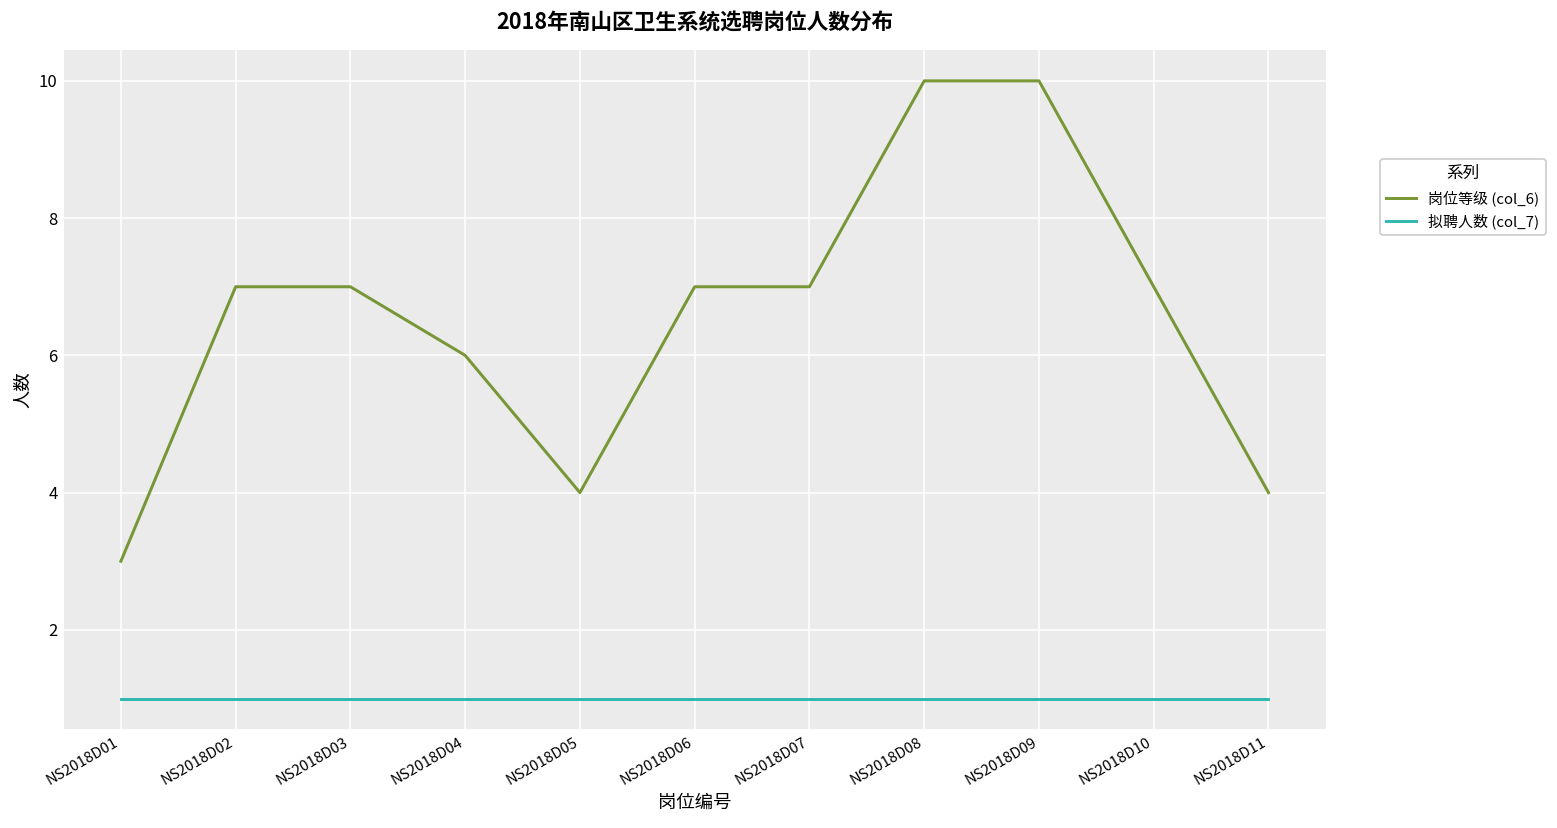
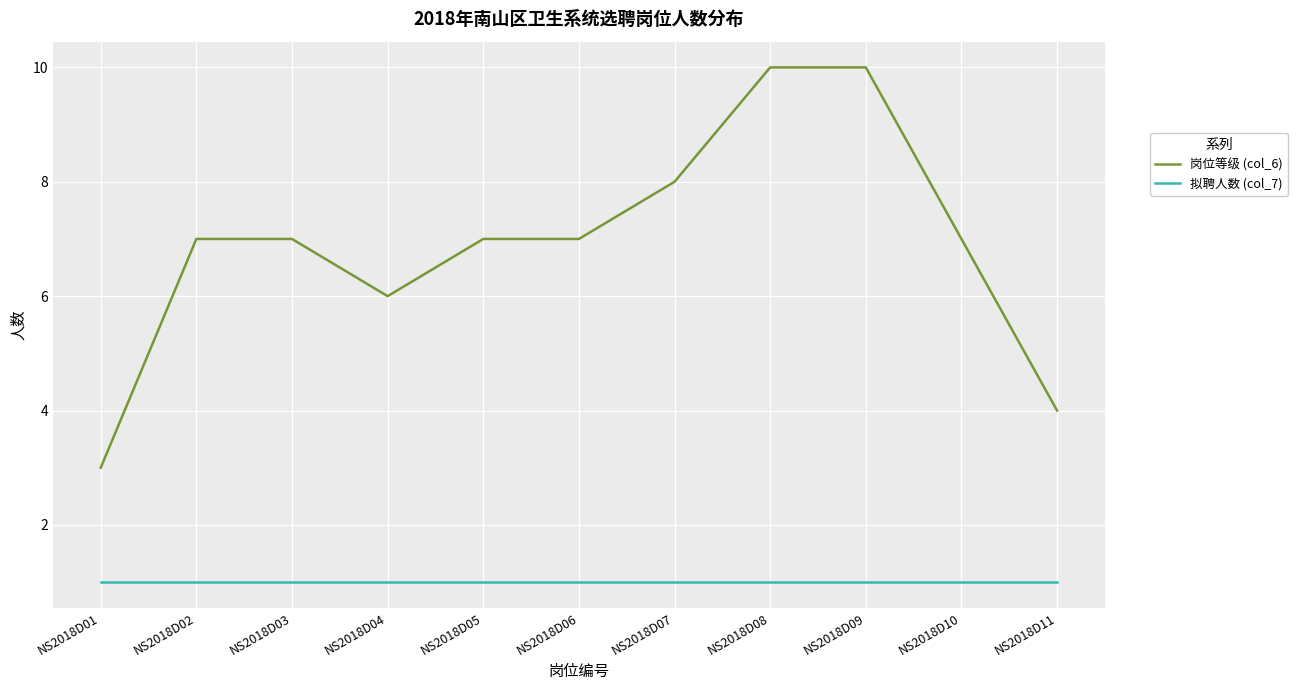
  {
    "岗位等级 (col_6)": {
      "NS2018D01": 3,
      "NS2018D02": 7,
      "NS2018D03": 7,
      "NS2018D04": 6,
-     "NS2018D05": 4,
+     "NS2018D05": 7,
      "NS2018D06": 7,
-     "NS2018D07": 7,
+     "NS2018D07": 8,
      "NS2018D08": 10,
      "NS2018D09": 10,
      "NS2018D10": 7,
      "NS2018D11": 4
    },
    "拟聘人数 (col_7)": {
      "NS2018D01": 1,
      "NS2018D02": 1,
      "NS2018D03": 1,
      "NS2018D04": 1,
      "NS2018D05": 1,
      "NS2018D06": 1,
      "NS2018D07": 1,
      "NS2018D08": 1,
      "NS2018D09": 1,
      "NS2018D10": 1,
      "NS2018D11": 1
    }
  }
